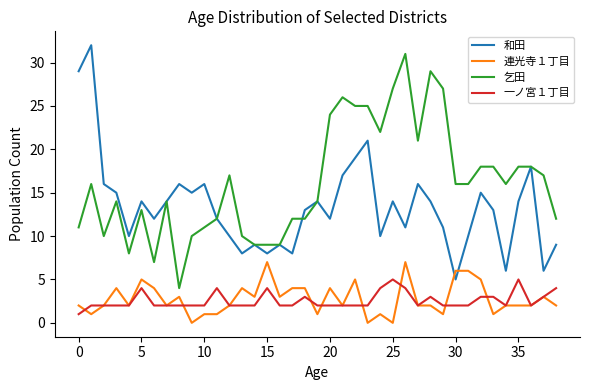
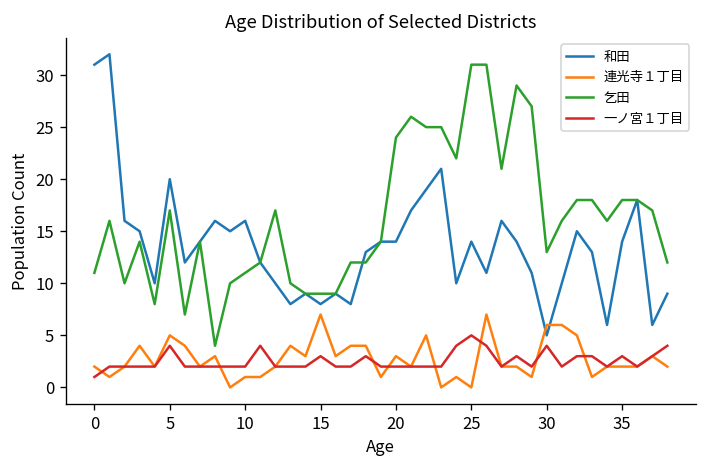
  {
    "和田": {
-     "0": 29,
-     "5": 14,
+     "0": 31,
+     "5": 20,
      "10": 16,
      "15": 8,
-     "20": 12,
+     "20": 14,
      "25": 14,
      "30": 5,
      "35": 14
    },
    "連光寺１丁目": {
      "0": 2,
      "5": 5,
      "10": 1,
      "15": 7,
-     "20": 4,
+     "20": 3,
      "25": 0,
      "30": 6,
      "35": 2
    },
    "乞田": {
      "0": 11,
-     "5": 13,
+     "5": 17,
      "10": 11,
      "15": 9,
      "20": 24,
-     "25": 27,
-     "30": 16,
+     "25": 31,
+     "30": 13,
      "35": 18
    },
    "一ノ宮１丁目": {
      "0": 1,
      "5": 4,
      "10": 2,
-     "15": 4,
+     "15": 3,
      "20": 2,
      "25": 5,
-     "30": 2,
-     "35": 5
+     "30": 4,
+     "35": 3
    }
  }
